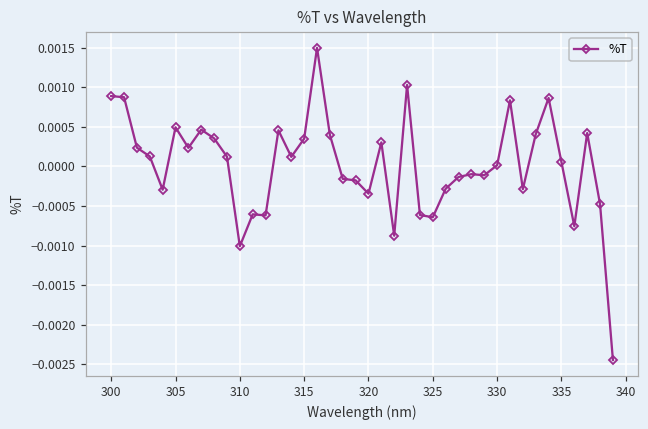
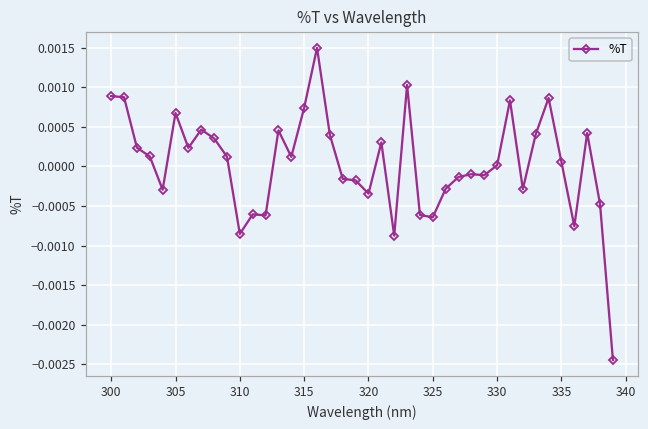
  {
    "300": 0.0009,
-   "305": 0.0005,
-   "310": -0.0010,
-   "315": 0.0004,
+   "305": 0.0007,
+   "310": -0.0009,
+   "315": 0.0007,
    "320": -0.0003,
    "325": -0.0006,
    "330": 0.0000,
    "335": 0.0001
  }
